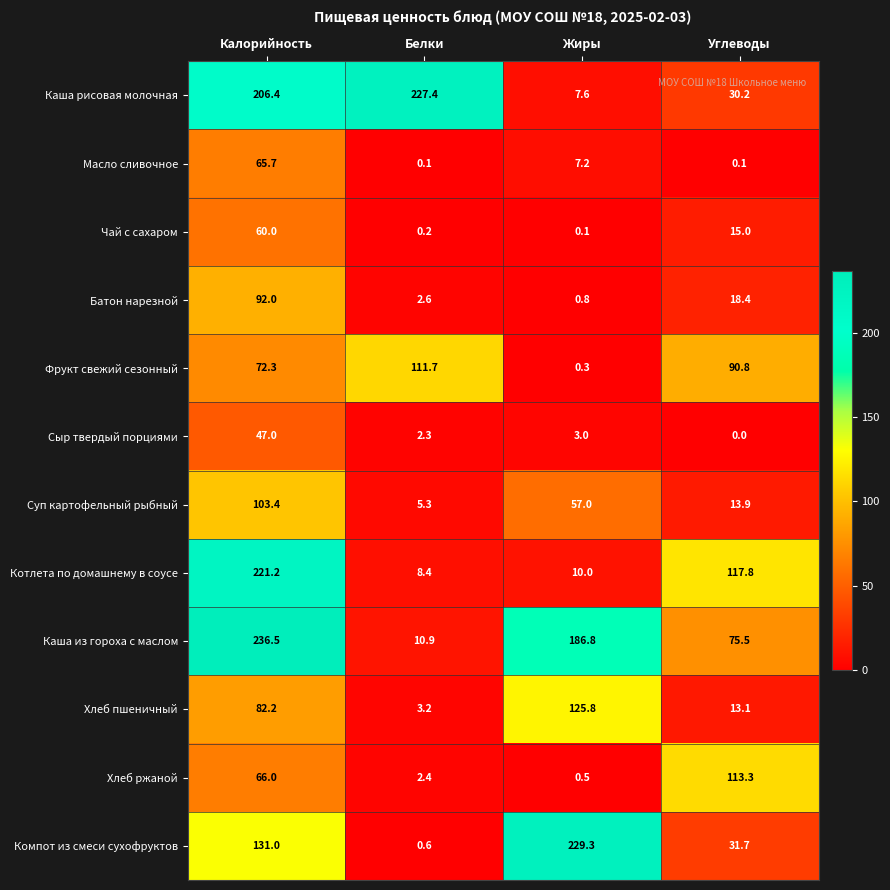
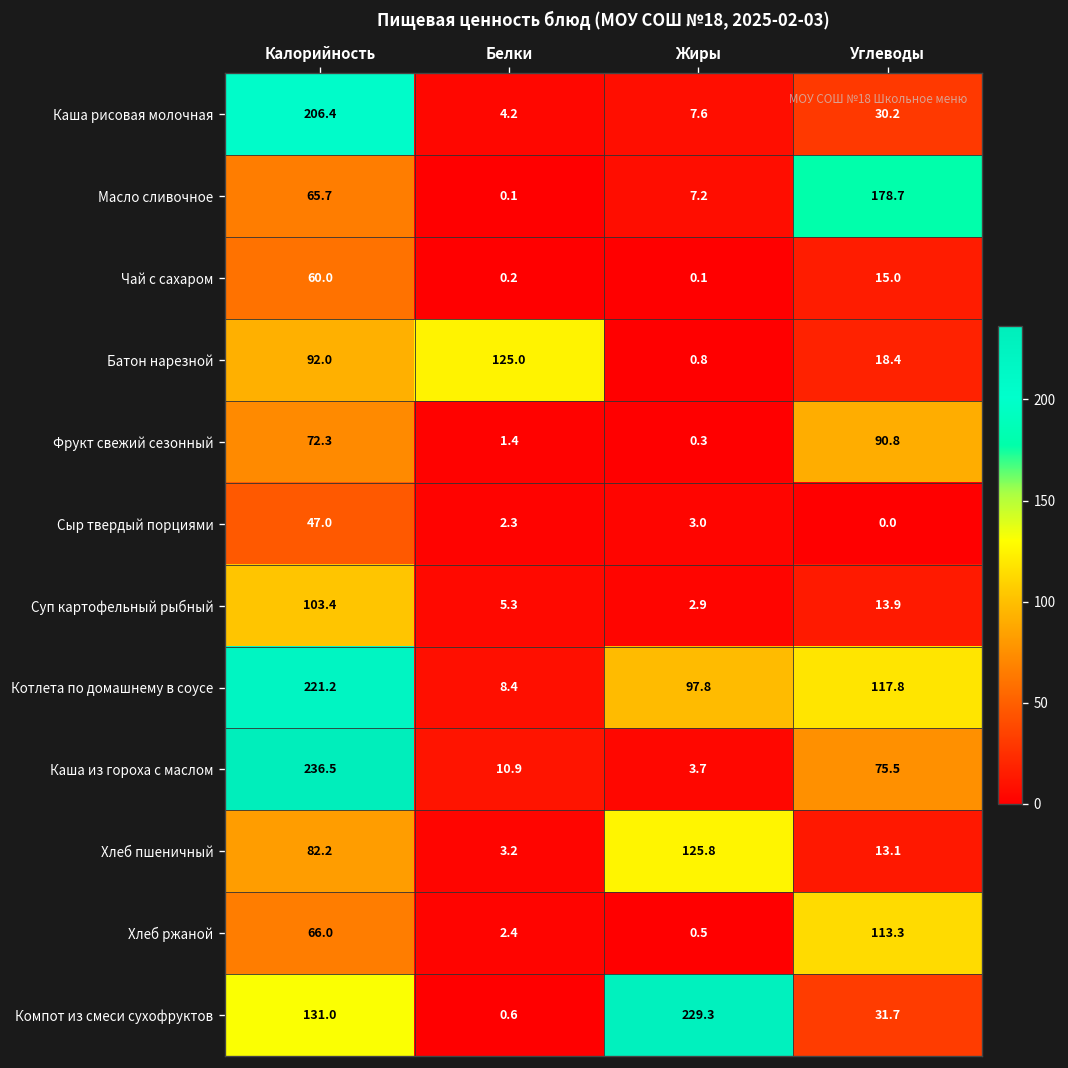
  {
    "Каша рисовая молочная": {
      "Калорийность": 206.4,
-     "Белки": 227.4,
+     "Белки": 4.2,
      "Жиры": 7.6
    },
    "Масло сливочное": {
      "Калорийность": 65.7,
      "Белки": 0.1,
      "Жиры": 7.2,
-     "Углеводы": 0.1
+     "Углеводы": 178.7
    },
    "Чай с сахаром": {
      "Калорийность": 60.0,
      "Белки": 0.2,
      "Жиры": 0.1,
      "Углеводы": 15.0
    },
    "Батон нарезной": {
      "Калорийность": 92.0,
-     "Белки": 2.6,
+     "Белки": 125.0,
      "Жиры": 0.8,
      "Углеводы": 18.4
    },
    "Фрукт свежий сезонный": {
      "Калорийность": 72.3,
-     "Белки": 111.7,
+     "Белки": 1.4,
      "Жиры": 0.3,
      "Углеводы": 90.8
    },
    "Сыр твердый порциями": {
      "Калорийность": 47.0,
      "Белки": 2.3,
      "Жиры": 3.0,
      "Углеводы": 0.0
    },
    "Суп картофельный рыбный": {
      "Калорийность": 103.4,
      "Белки": 5.3,
-     "Жиры": 57.0,
+     "Жиры": 2.9,
      "Углеводы": 13.9
    },
    "Котлета по домашнему в соусе": {
      "Калорийность": 221.2,
      "Белки": 8.4,
-     "Жиры": 10.0,
+     "Жиры": 97.8,
      "Углеводы": 117.8
    },
    "Каша из гороха с маслом": {
      "Калорийность": 236.5,
      "Белки": 10.9,
-     "Жиры": 186.8,
+     "Жиры": 3.7,
      "Углеводы": 75.5
    },
    "Хлеб пшеничный": {
      "Калорийность": 82.2,
      "Белки": 3.2,
      "Жиры": 125.8,
      "Углеводы": 13.1
    },
    "Хлеб ржаной": {
      "Калорийность": 66.0,
      "Белки": 2.4,
      "Жиры": 0.5,
      "Углеводы": 113.3
    },
    "Компот из смеси сухофруктов": {
      "Калорийность": 131.0,
      "Белки": 0.6,
      "Жиры": 229.3,
      "Углеводы": 31.7
    }
  }
